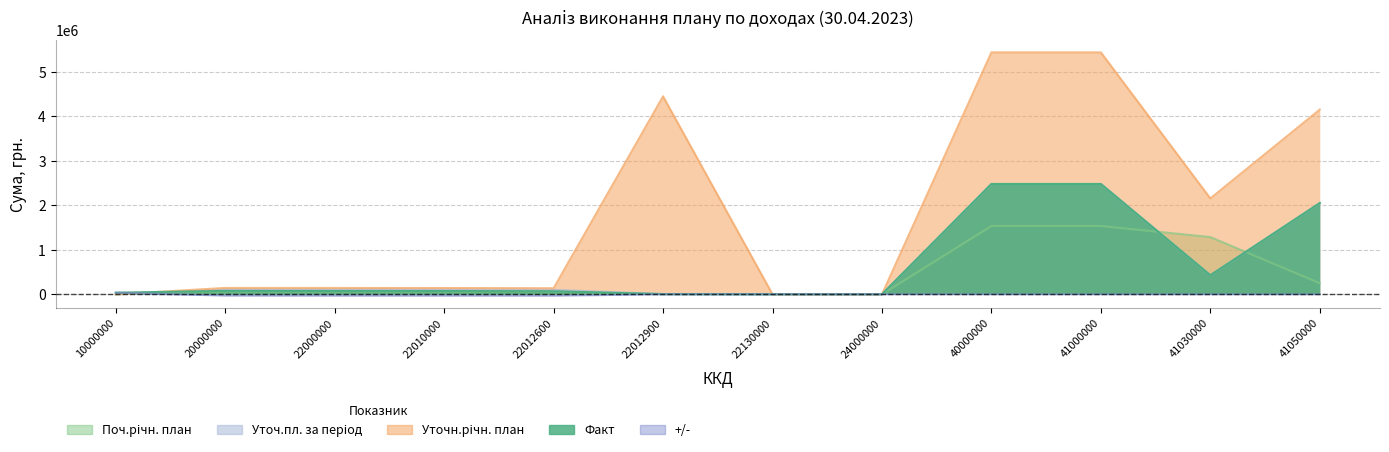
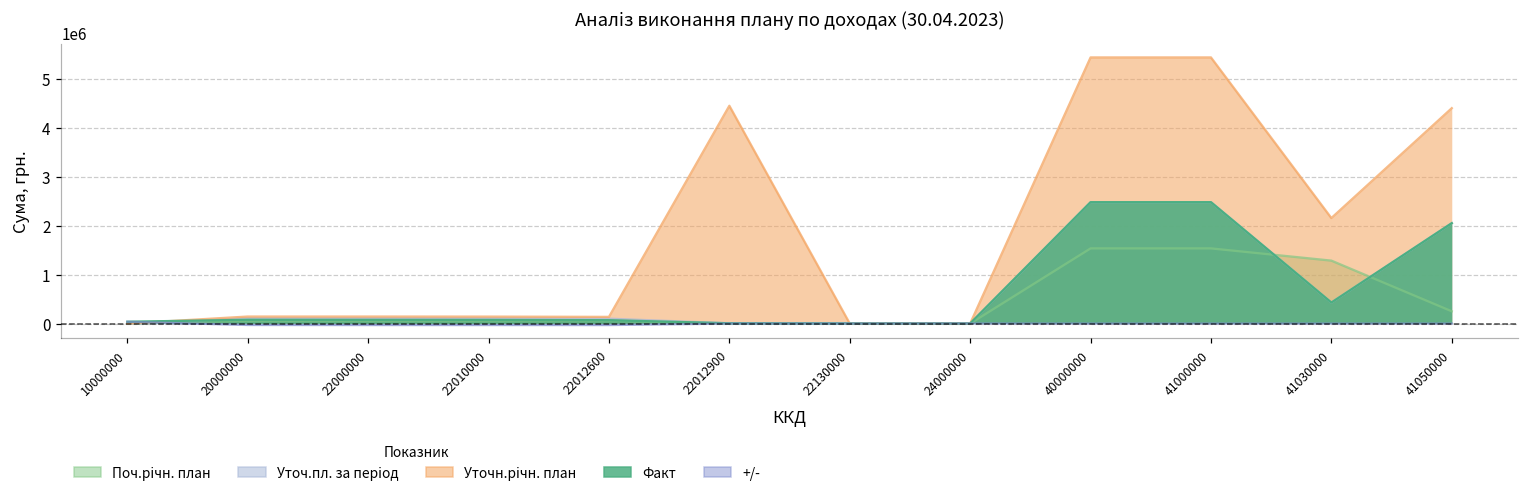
  {
    "Уточн.річн. план": {
      "22012900": 4400000,
      "40000000": 5400000,
      "41000000": 5400000,
      "41030000": 2200000,
-     "41050000": 4200000
+     "41050000": 4400000
    }
  }
